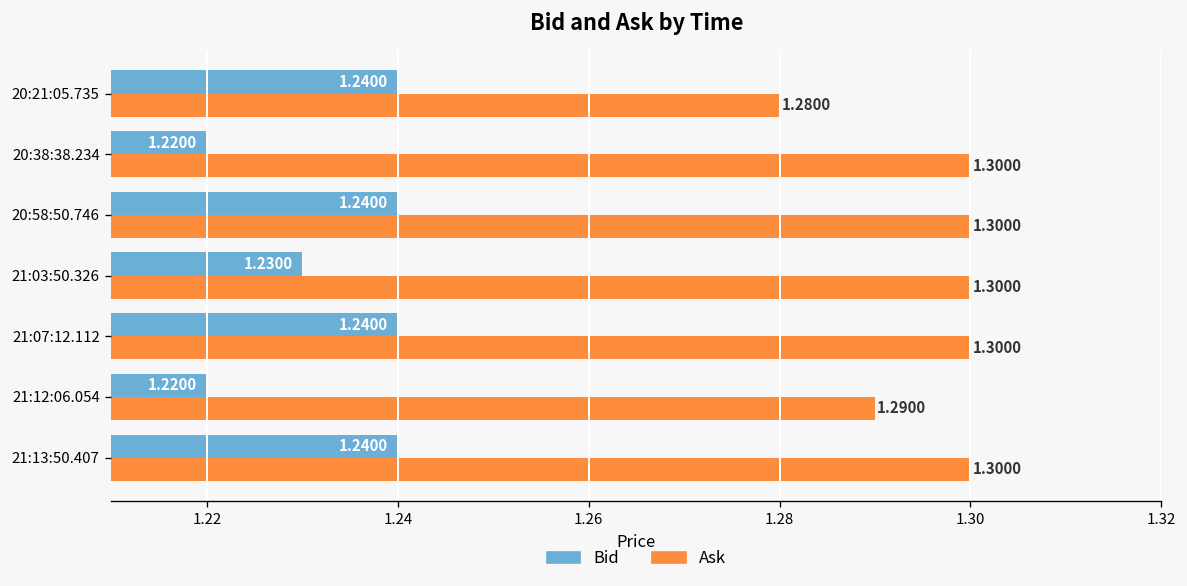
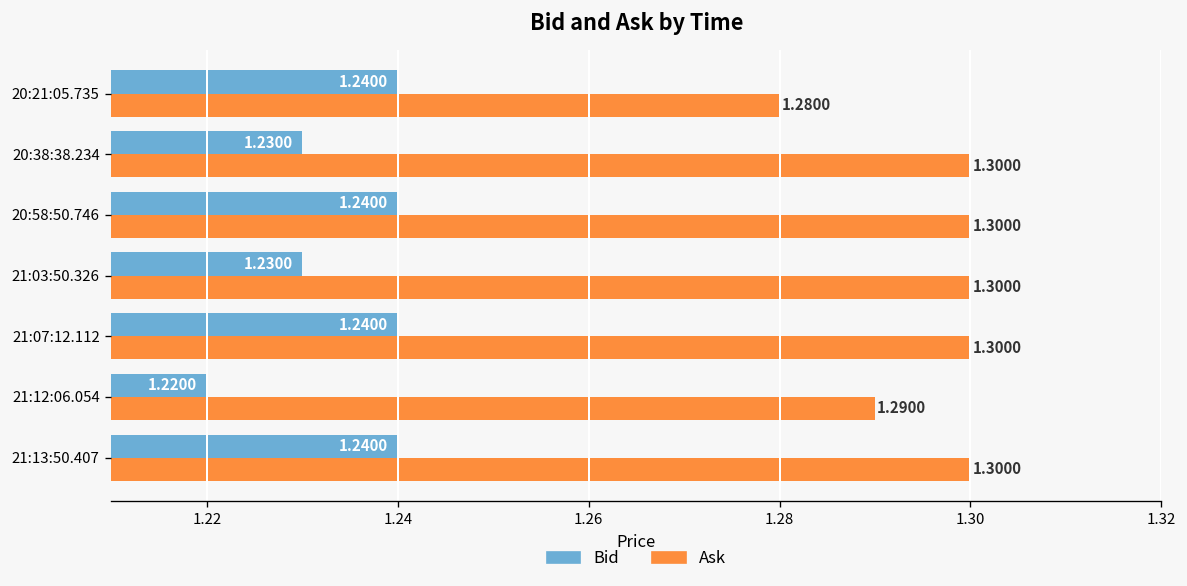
  {
    "Bid": {
      "20:21:05.735": 1.2400,
-     "20:38:38.234": 1.2200,
+     "20:38:38.234": 1.2300,
      "20:58:50.746": 1.2400,
      "21:03:50.326": 1.2300,
      "21:07:12.112": 1.2400,
      "21:12:06.054": 1.2200,
      "21:13:50.407": 1.2400
    },
    "Ask": {
      "20:21:05.735": 1.2800,
      "20:38:38.234": 1.3000,
      "20:58:50.746": 1.3000,
      "21:03:50.326": 1.3000,
      "21:07:12.112": 1.3000,
      "21:12:06.054": 1.2900,
      "21:13:50.407": 1.3000
    }
  }
